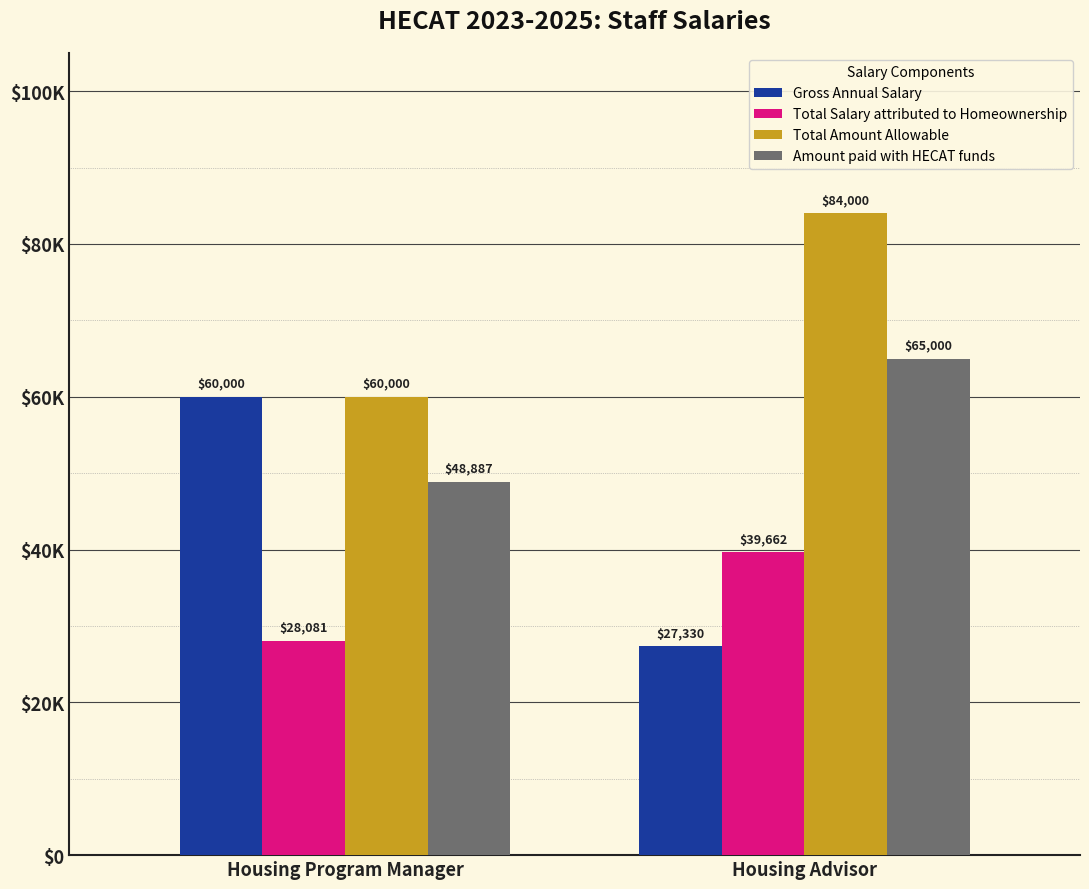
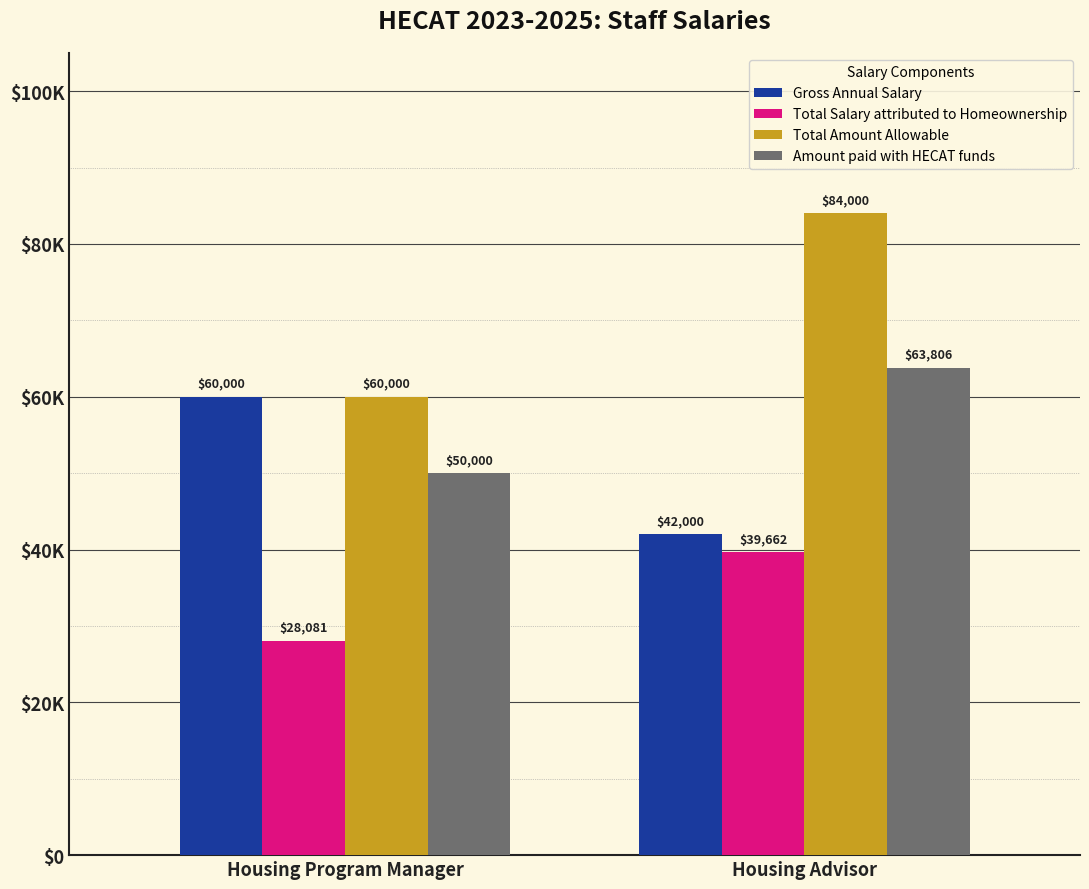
  {
    "Gross Annual Salary": {
      "Housing Program Manager": "$60,000",
-     "Housing Advisor": "$27,330"
+     "Housing Advisor": "$42,000"
    },
    "Total Salary attributed to Homeownership": {
      "Housing Program Manager": "$28,081",
      "Housing Advisor": "$39,662"
    },
    "Total Amount Allowable": {
      "Housing Program Manager": "$60,000",
      "Housing Advisor": "$84,000"
    },
    "Amount paid with HECAT funds": {
-     "Housing Program Manager": "$48,887",
-     "Housing Advisor": "$65,000"
+     "Housing Program Manager": "$50,000",
+     "Housing Advisor": "$63,806"
    }
  }
